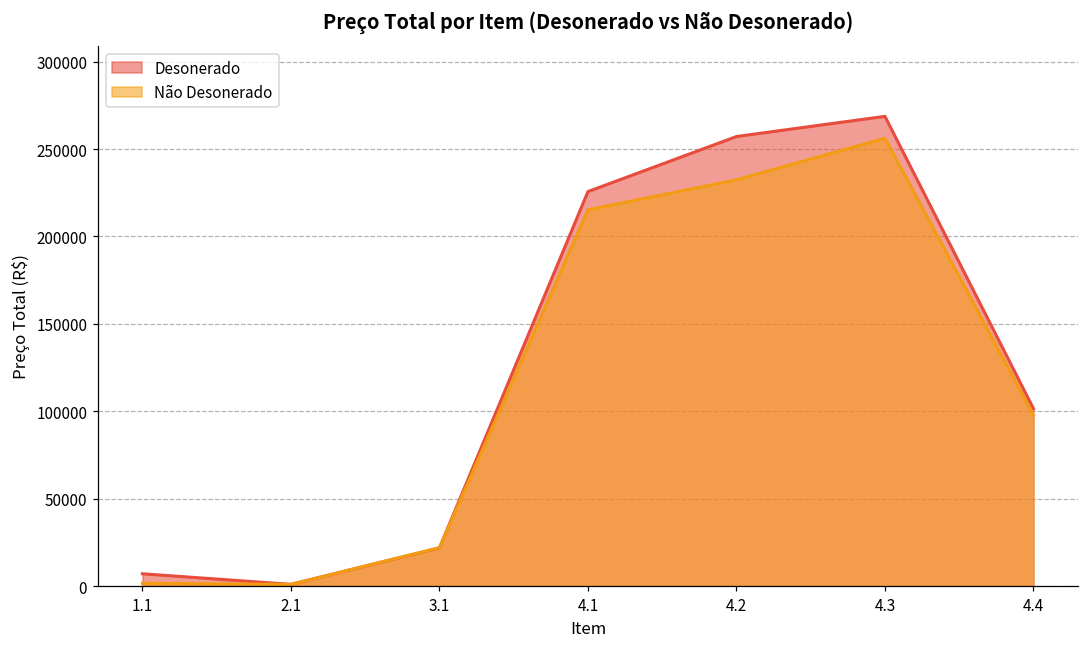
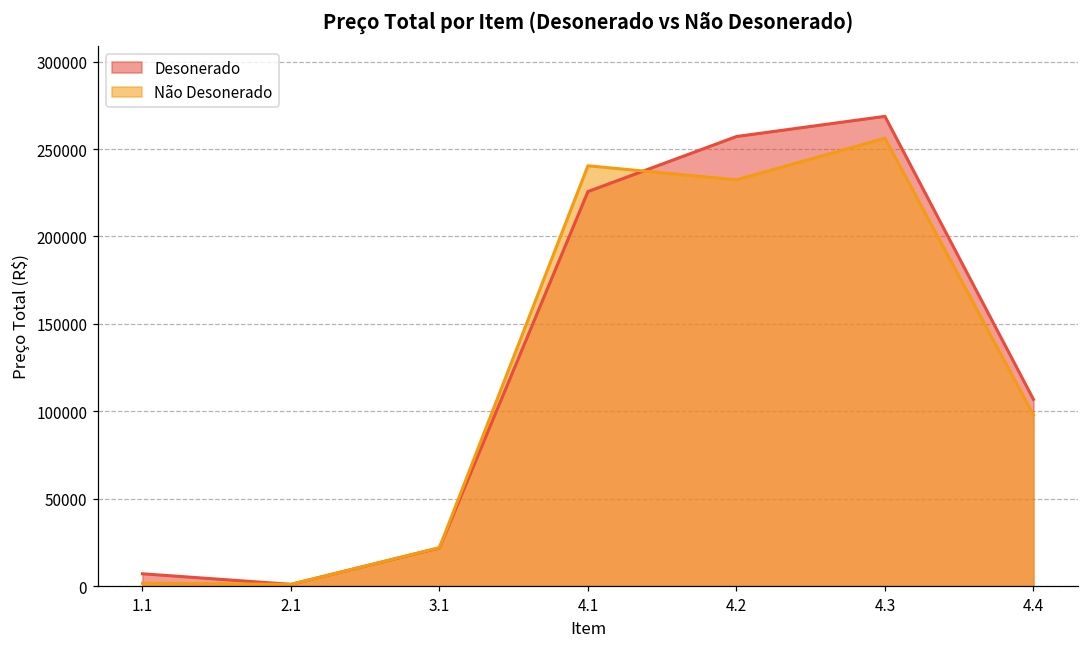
  {
    "Desonerado": {
      "1.1": 7000,
      "4.1": 226000,
      "4.2": 257000,
      "4.3": 269000,
-     "4.4": 102000
+     "4.4": 107000
    },
    "Não Desonerado": {
      "1.1": 2000,
-     "4.1": 215000,
+     "4.1": 240000,
      "4.2": 232000,
      "4.3": 256000,
      "4.4": 98000
    }
  }
